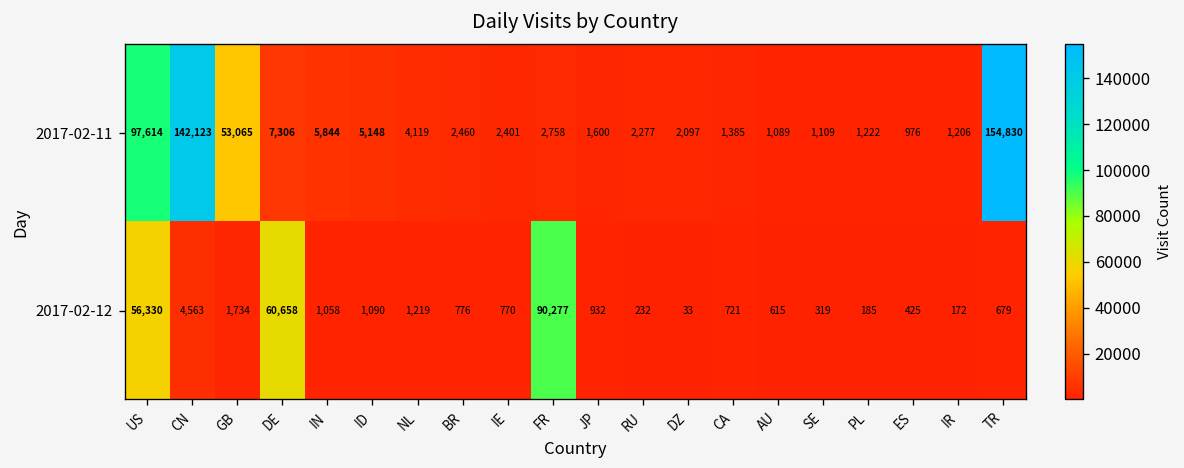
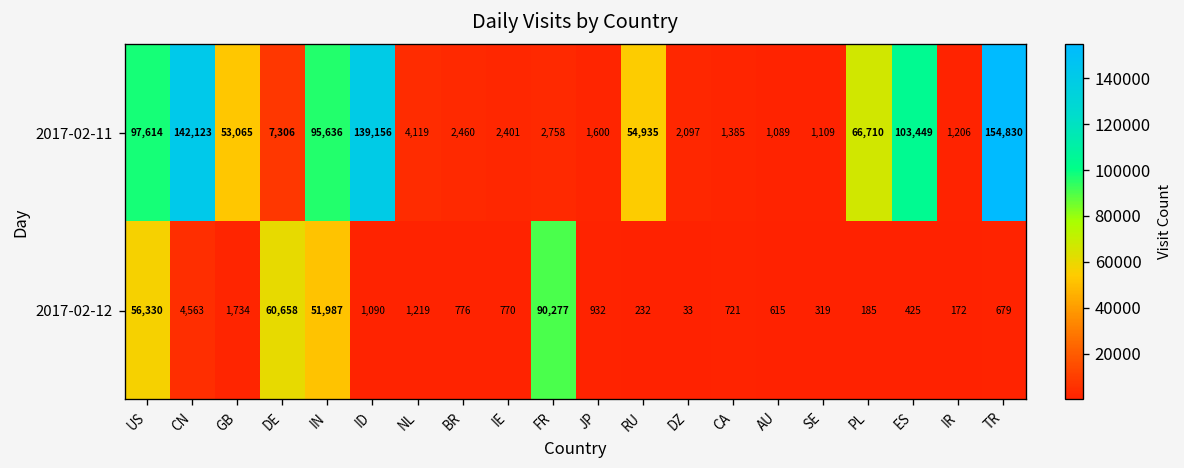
  {
    "2017-02-11": {
      "US": "97,614",
      "CN": "142,123",
      "GB": "53,065",
      "DE": "7,306",
-     "IN": "5,844",
-     "ID": "5,148",
+     "IN": "95,636",
+     "ID": "139,156",
      "NL": "4,119",
      "BR": "2,460",
      "IE": "2,401",
      "FR": "2,758",
      "JP": "1,600",
-     "RU": "2,277",
+     "RU": "54,935",
      "DZ": "2,097",
      "CA": "1,385",
      "AU": "1,089",
      "SE": "1,109",
-     "PL": "1,222",
-     "ES": "976",
+     "PL": "66,710",
+     "ES": "103,449",
      "IR": "1,206",
      "TR": "154,830"
    },
    "2017-02-12": {
      "US": "56,330",
      "CN": "4,563",
      "GB": "1,734",
      "DE": "60,658",
-     "IN": "1,058",
+     "IN": "51,987",
      "ID": "1,090",
      "NL": "1,219",
      "BR": "776",
      "IE": "770",
      "FR": "90,277",
      "JP": "932",
      "RU": "232",
      "DZ": "33",
      "CA": "721",
      "AU": "615",
      "SE": "319",
      "PL": "185",
      "ES": "425",
      "IR": "172",
      "TR": "679"
    }
  }
